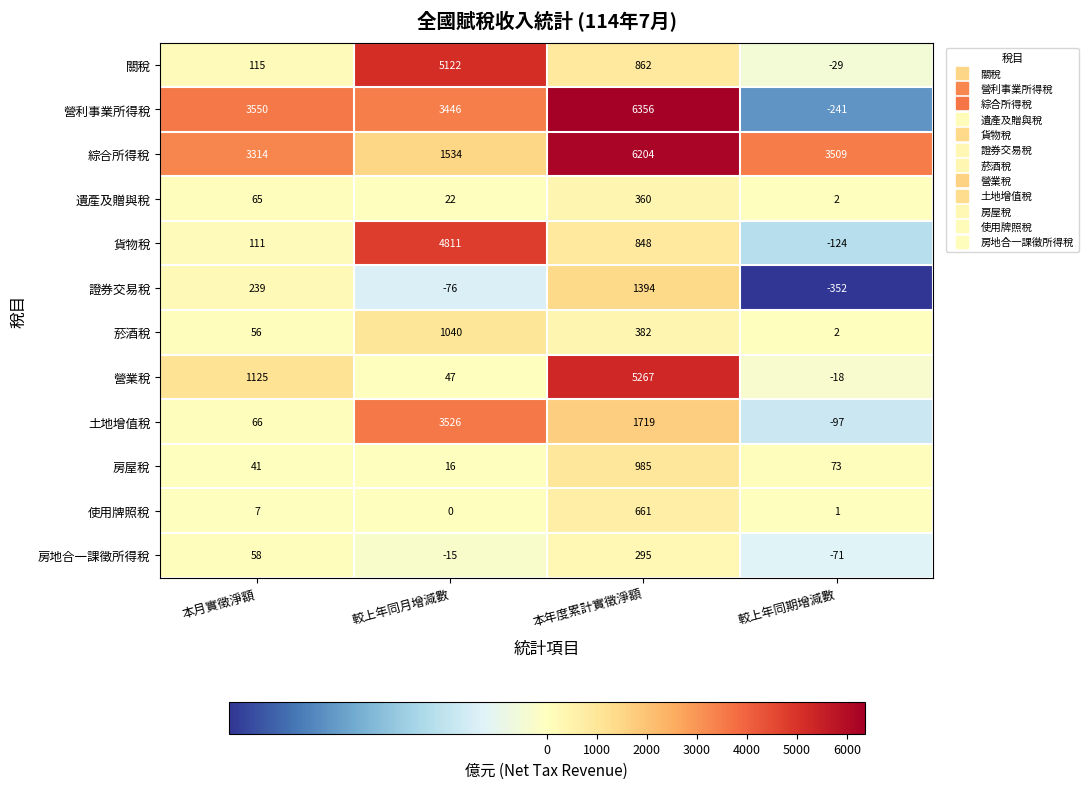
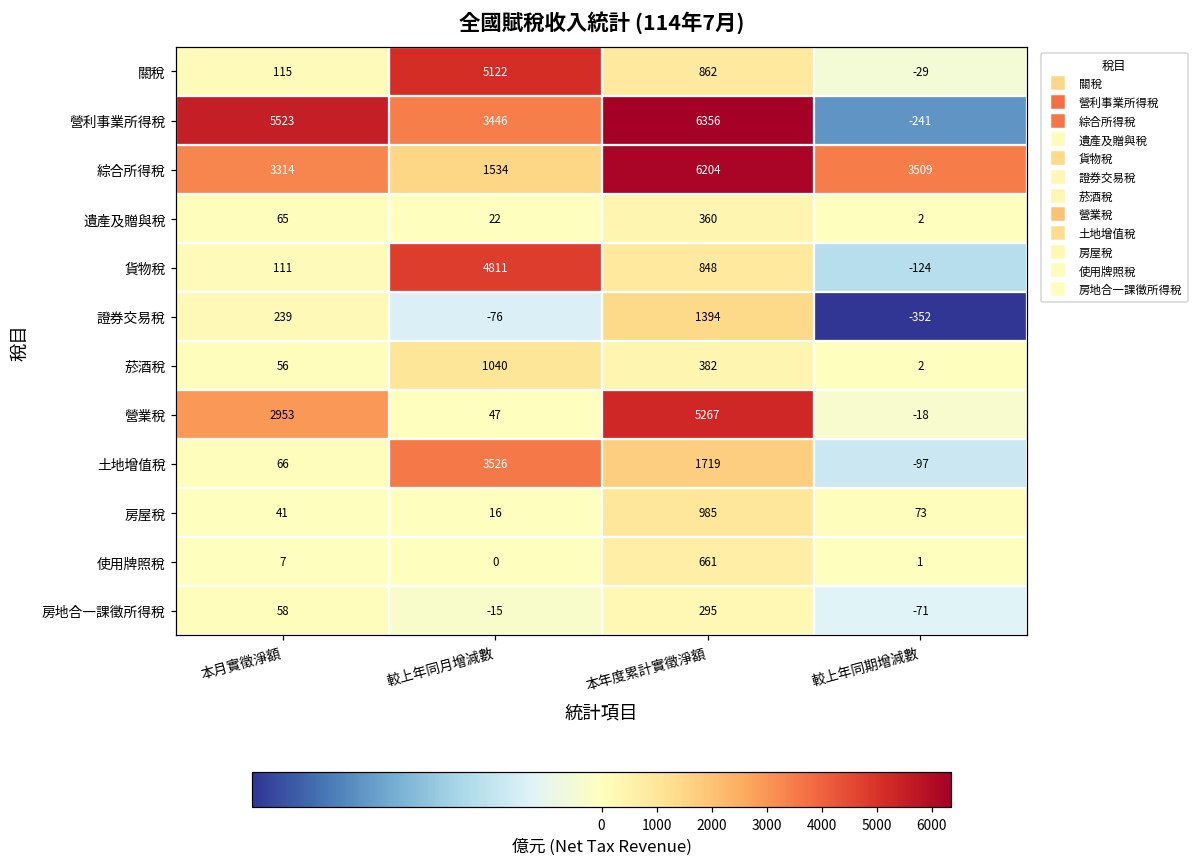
  {
    "關稅": {
      "本月實徵淨額": 115,
      "較上年同月增減數": 5122,
      "本年度累計實徵淨額": 862,
      "較上年同期增減數": -29
    },
    "營利事業所得稅": {
-     "本月實徵淨額": 3550,
+     "本月實徵淨額": 5523,
      "較上年同月增減數": 3446,
      "本年度累計實徵淨額": 6356,
      "較上年同期增減數": -241
    },
    "綜合所得稅": {
      "本月實徵淨額": 3314,
      "較上年同月增減數": 1534,
      "本年度累計實徵淨額": 6204,
      "較上年同期增減數": 3509
    },
    "遺產及贈與稅": {
      "本月實徵淨額": 65,
      "較上年同月增減數": 22,
      "本年度累計實徵淨額": 360,
      "較上年同期增減數": 2
    },
    "貨物稅": {
      "本月實徵淨額": 111,
      "較上年同月增減數": 4811,
      "本年度累計實徵淨額": 848,
      "較上年同期增減數": -124
    },
    "證券交易稅": {
      "本月實徵淨額": 239,
      "較上年同月增減數": -76,
      "本年度累計實徵淨額": 1394,
      "較上年同期增減數": -352
    },
    "菸酒稅": {
      "本月實徵淨額": 56,
      "較上年同月增減數": 1040,
      "本年度累計實徵淨額": 382,
      "較上年同期增減數": 2
    },
    "營業稅": {
-     "本月實徵淨額": 1125,
+     "本月實徵淨額": 2953,
      "較上年同月增減數": 47,
      "本年度累計實徵淨額": 5267,
      "較上年同期增減數": -18
    },
    "土地增值稅": {
      "本月實徵淨額": 66,
      "較上年同月增減數": 3526,
      "本年度累計實徵淨額": 1719,
      "較上年同期增減數": -97
    },
    "房屋稅": {
      "本月實徵淨額": 41,
      "較上年同月增減數": 16,
      "本年度累計實徵淨額": 985,
      "較上年同期增減數": 73
    },
    "使用牌照稅": {
      "本月實徵淨額": 7,
      "較上年同月增減數": 0,
      "本年度累計實徵淨額": 661,
      "較上年同期增減數": 1
    },
    "房地合一課徵所得稅": {
      "本月實徵淨額": 58,
      "較上年同月增減數": -15,
      "本年度累計實徵淨額": 295,
      "較上年同期增減數": -71
    }
  }
